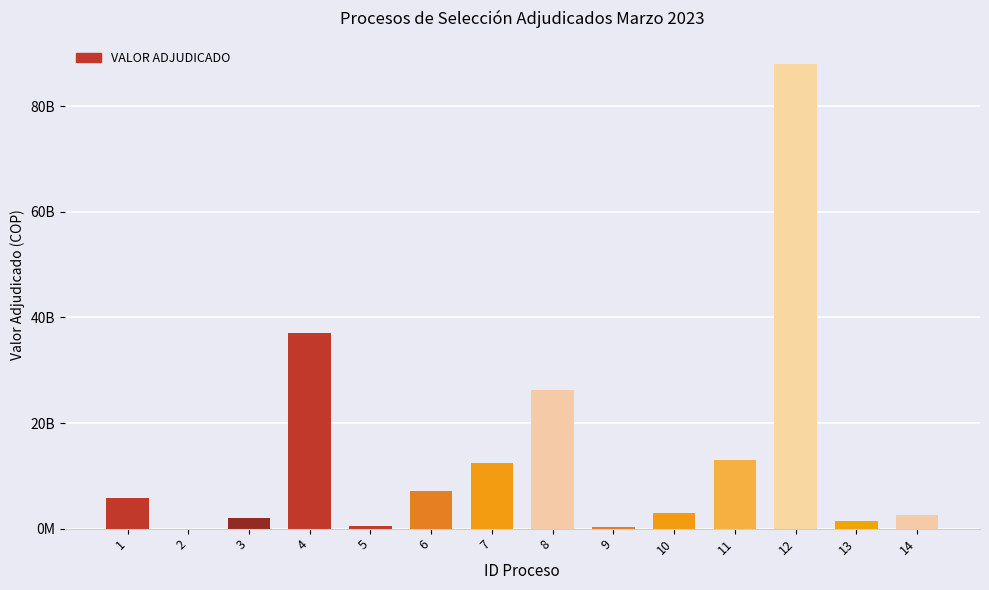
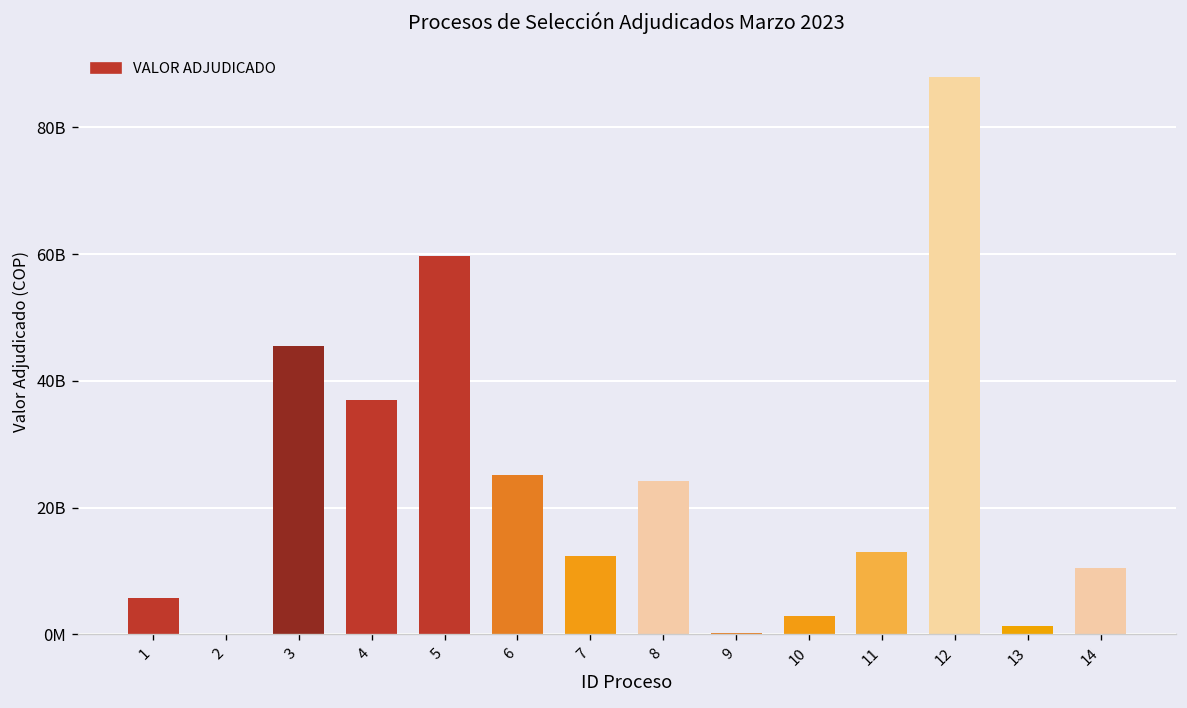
  {
    "1": 6000000000,
-   "3": 2000000000,
+   "3": 45000000000,
    "4": 37000000000,
-   "5": 1000000000,
-   "6": 7000000000,
+   "5": 60000000000,
+   "6": 25000000000,
    "7": 12000000000,
-   "8": 26000000000,
+   "8": 24000000000,
    "10": 3000000000,
    "11": 13000000000,
    "12": 88000000000,
    "13": 1000000000,
-   "14": 3000000000
+   "14": 11000000000
  }
